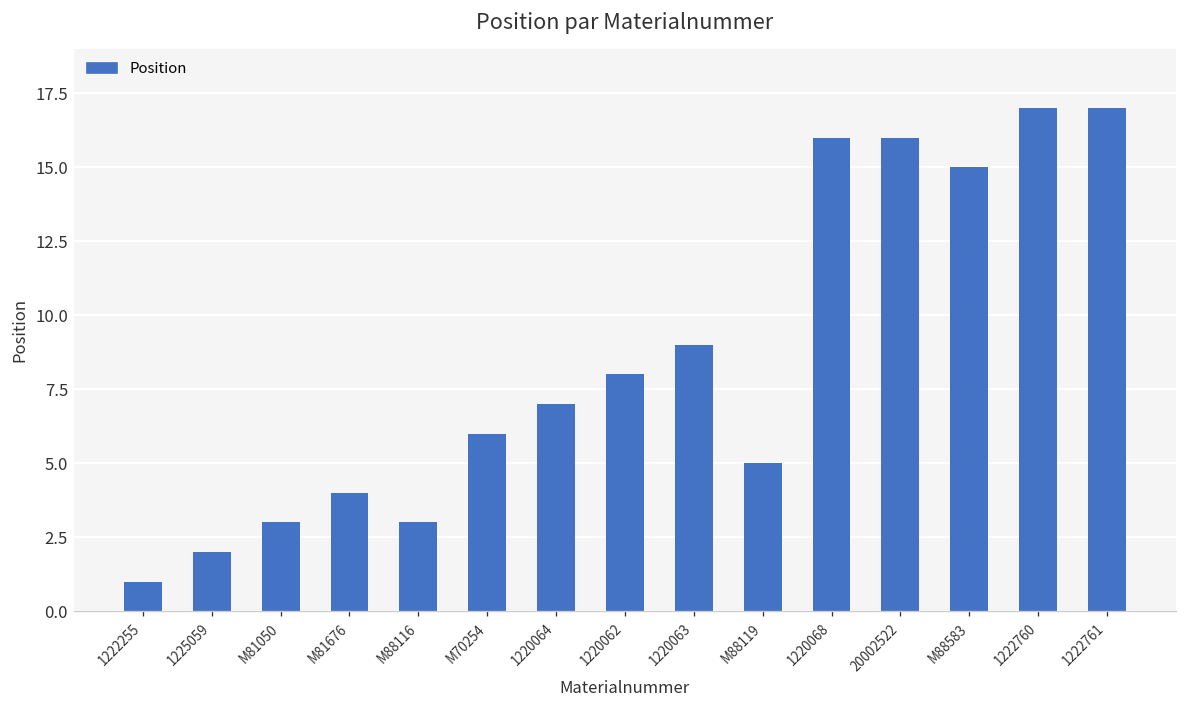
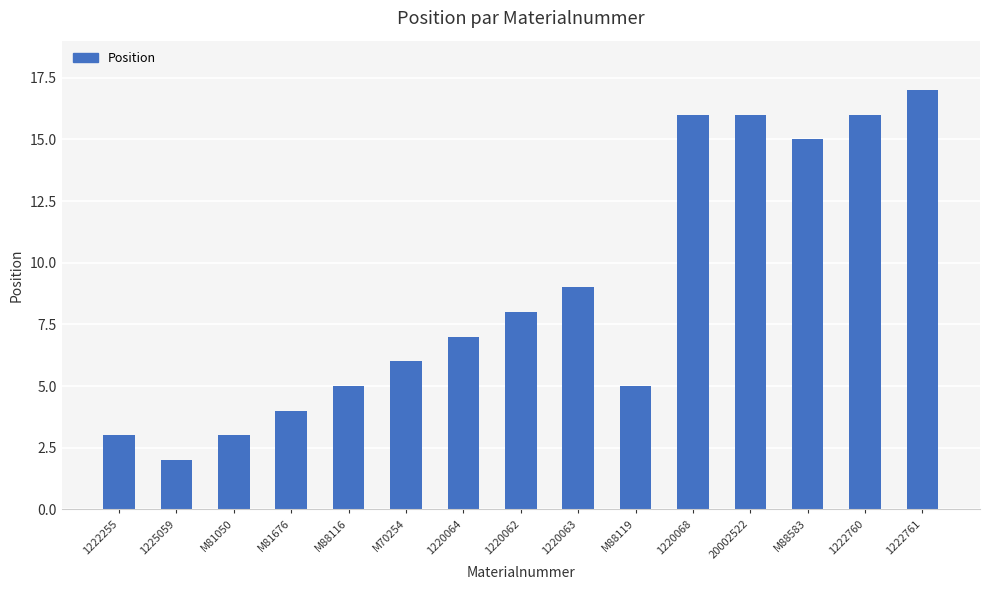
  {
-   "1222255": 1,
+   "1222255": 3,
    "1225059": 2,
    "M81050": 3,
    "M81676": 4,
-   "M88116": 3,
+   "M88116": 5,
    "M70254": 6,
    "1220064": 7,
    "1220062": 8,
    "1220063": 9,
    "M88119": 5,
    "1220068": 16,
    "20002522": 16,
    "M88583": 15,
-   "1222760": 17,
+   "1222760": 16,
    "1222761": 17
  }
